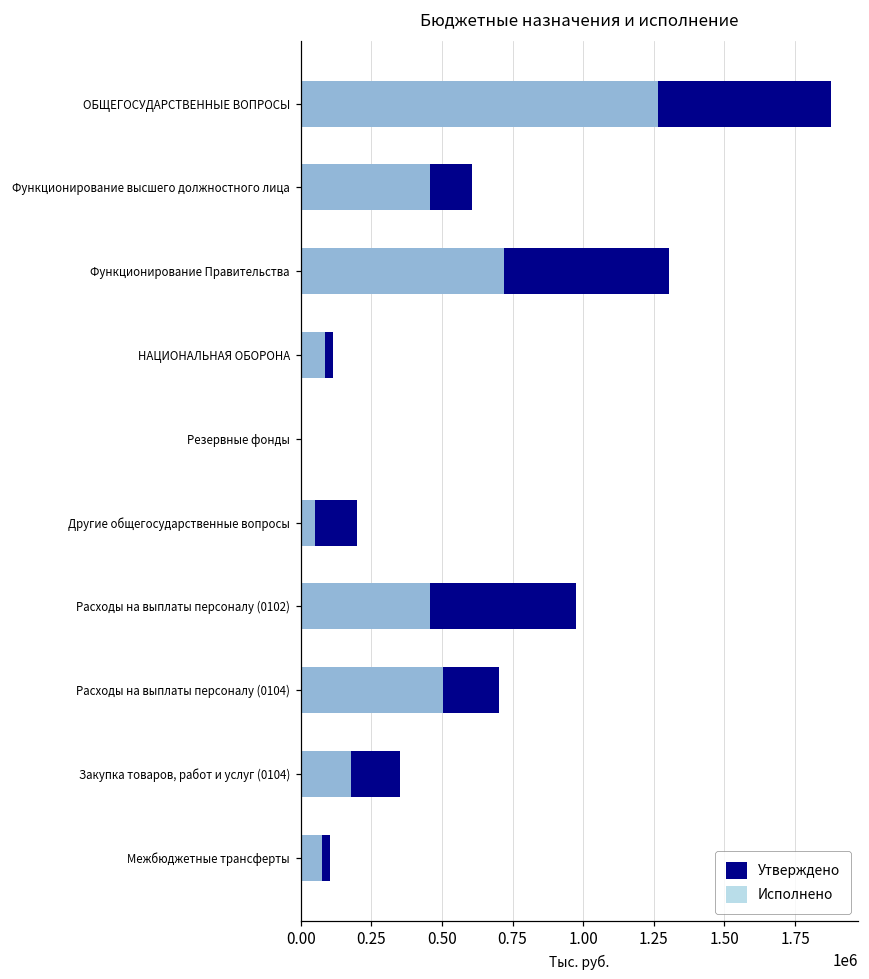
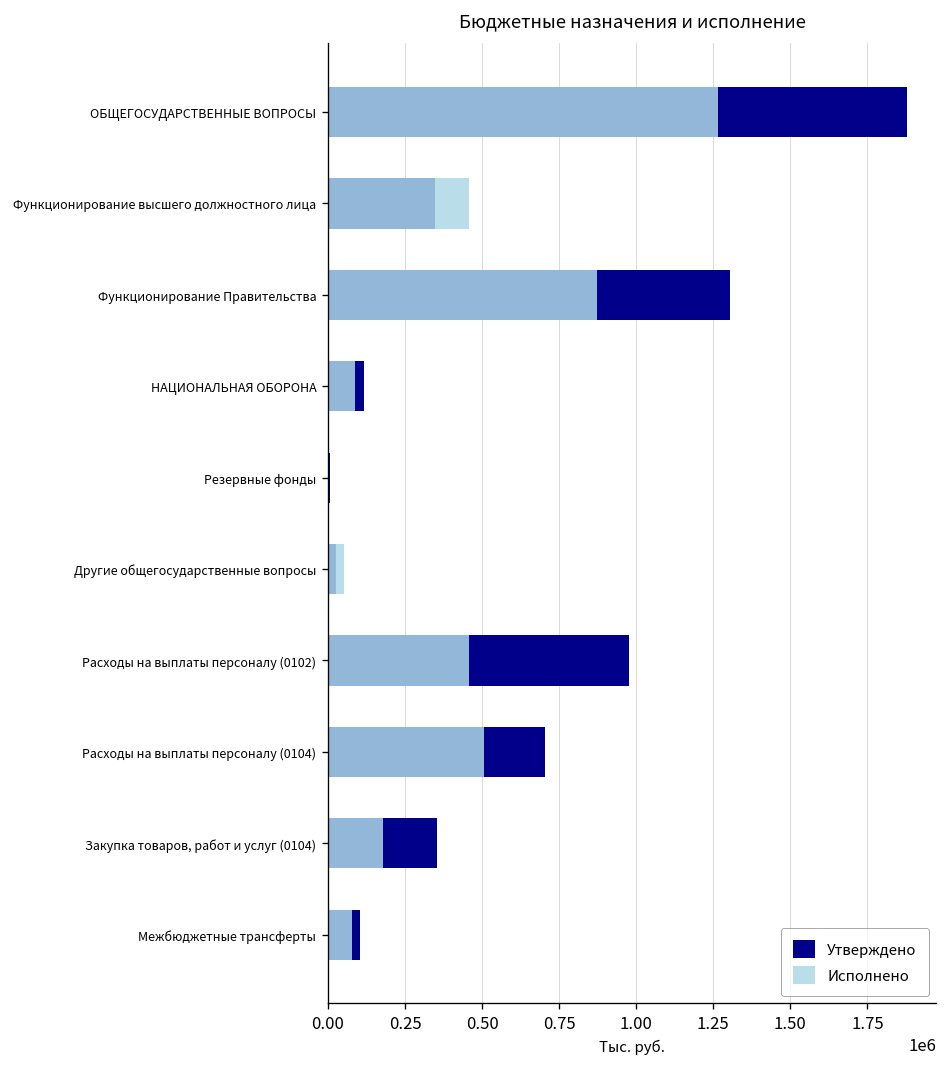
  {
    "Утверждено": {
      "ОБЩЕГОСУДАРСТВЕННЫЕ ВОПРОСЫ": 1880000,
-     "Функционирование высшего должностного лица": 610000,
+     "Функционирование высшего должностного лица": 350000,
      "Функционирование Правительства": 1300000,
      "НАЦИОНАЛЬНАЯ ОБОРОНА": 120000,
-     "Другие общегосударственные вопросы": 200000,
+     "Другие общегосударственные вопросы": 30000,
      "Расходы на выплаты персоналу (0102)": 970000,
      "Расходы на выплаты персоналу (0104)": 700000,
      "Закупка товаров, работ и услуг (0104)": 350000,
      "Межбюджетные трансферты": 100000
    },
    "Исполнено": {
-     "Функционирование Правительства": 720000,
+     "Функционирование Правительства": 870000,
      "Резервные фонды": 0
    }
  }
